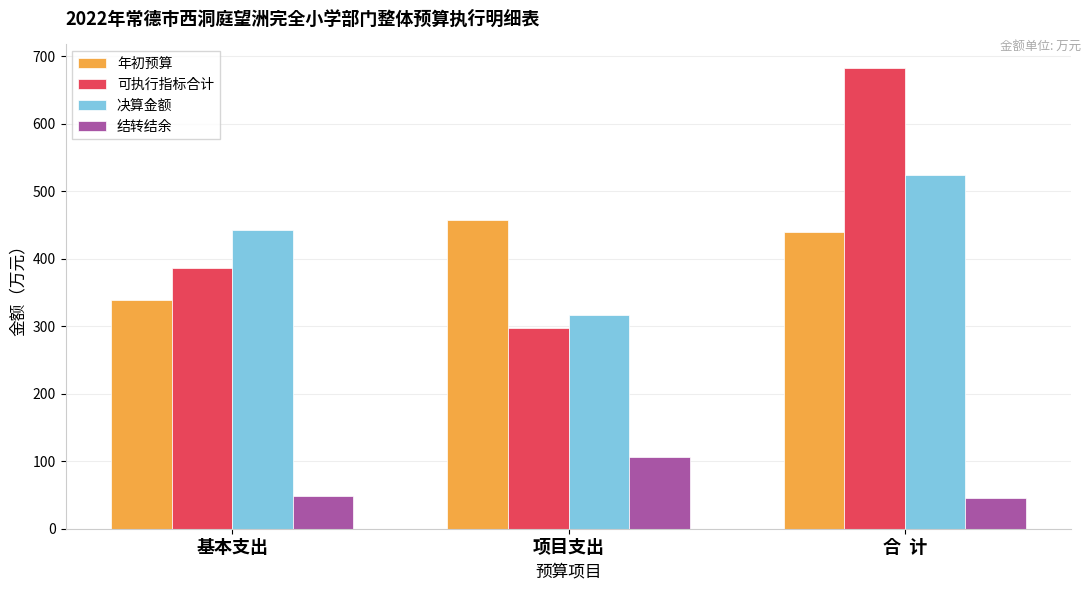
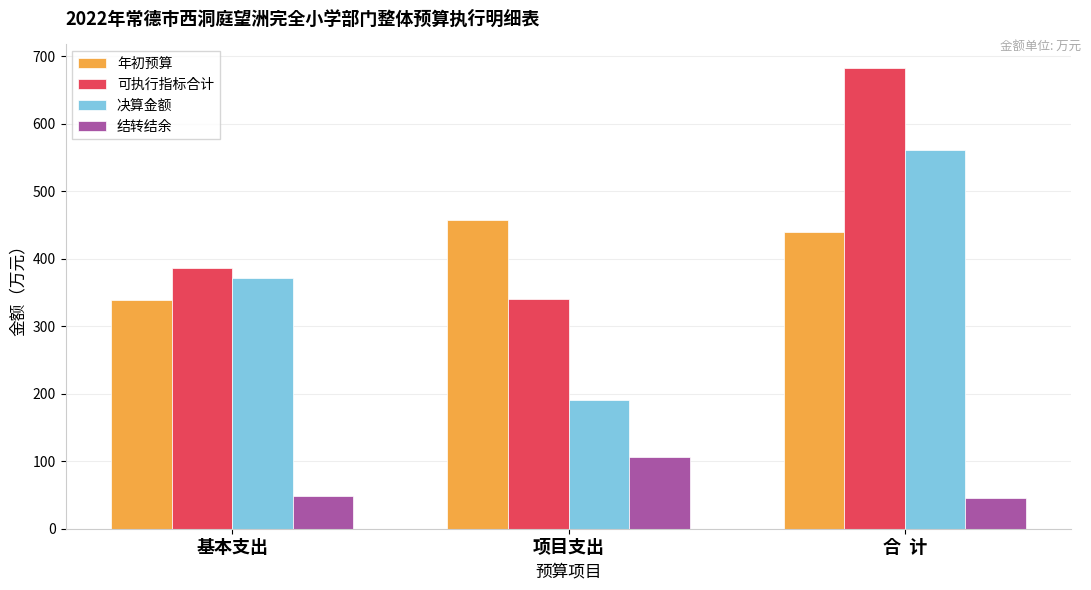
  {
    "年初预算": {
      "基本支出": 340,
      "项目支出": 460,
      "合 计": 440
    },
    "可执行指标合计": {
      "基本支出": 390,
-     "项目支出": 300,
+     "项目支出": 340,
      "合 计": 680
    },
    "决算金额": {
-     "基本支出": 440,
-     "项目支出": 320,
-     "合 计": 520
+     "基本支出": 370,
+     "项目支出": 190,
+     "合 计": 560
    },
    "结转结余": {
      "基本支出": 50,
      "项目支出": 110,
      "合 计": 50
    }
  }
